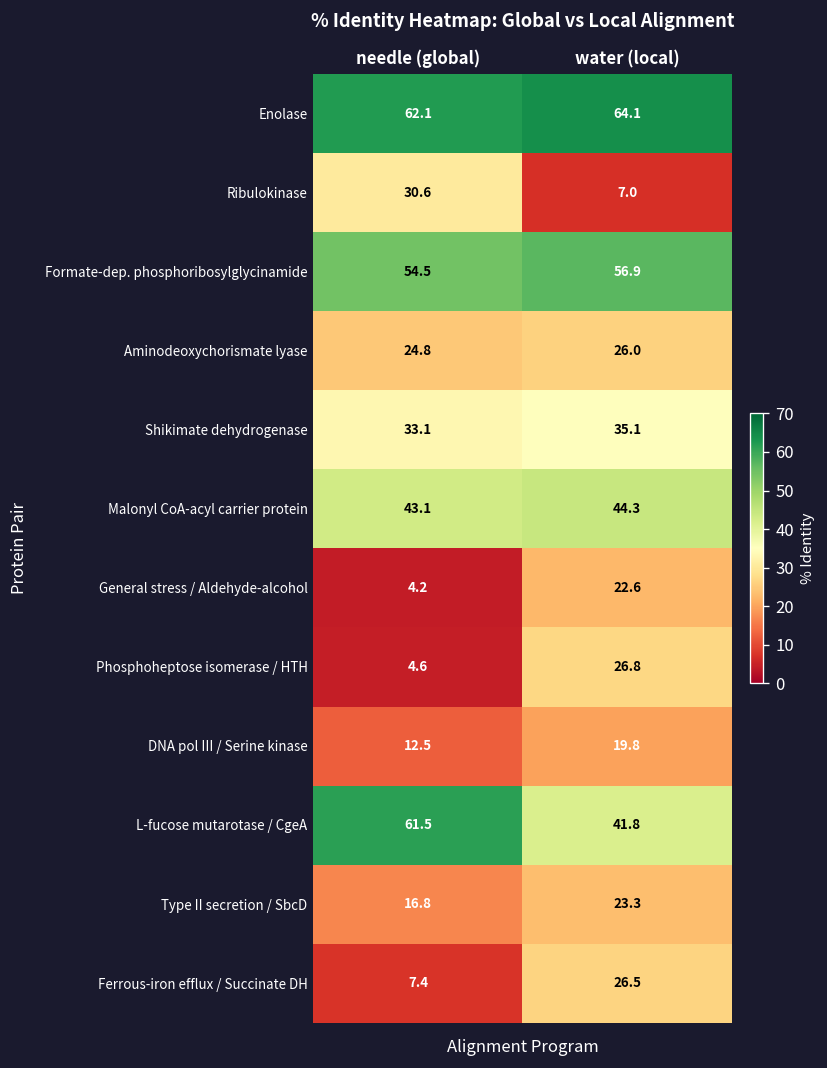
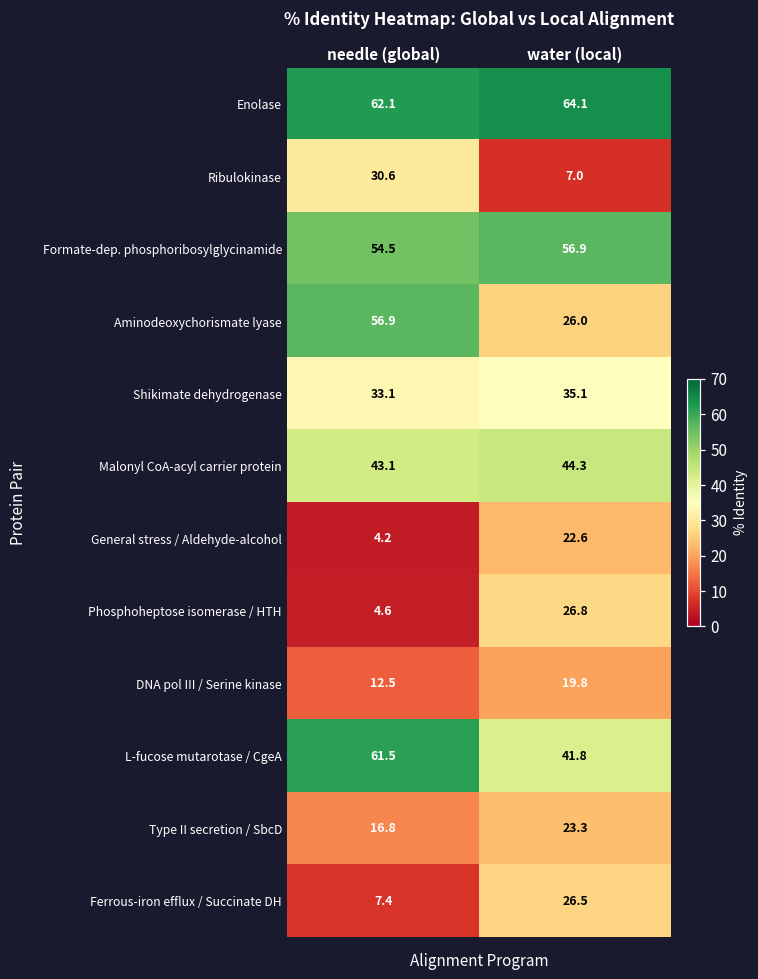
  {
    "Enolase": {
      "needle (global)": 62.1,
      "water (local)": 64.1
    },
    "Ribulokinase": {
      "needle (global)": 30.6,
      "water (local)": 7.0
    },
    "Formate-dep. phosphoribosylglycinamide": {
      "needle (global)": 54.5,
      "water (local)": 56.9
    },
    "Aminodeoxychorismate lyase": {
-     "needle (global)": 24.8,
+     "needle (global)": 56.9,
      "water (local)": 26.0
    },
    "Shikimate dehydrogenase": {
      "needle (global)": 33.1,
      "water (local)": 35.1
    },
    "Malonyl CoA-acyl carrier protein": {
      "needle (global)": 43.1,
      "water (local)": 44.3
    },
    "General stress / Aldehyde-alcohol": {
      "needle (global)": 4.2,
      "water (local)": 22.6
    },
    "Phosphoheptose isomerase / HTH": {
      "needle (global)": 4.6,
      "water (local)": 26.8
    },
    "DNA pol III / Serine kinase": {
      "needle (global)": 12.5,
      "water (local)": 19.8
    },
    "L-fucose mutarotase / CgeA": {
      "needle (global)": 61.5,
      "water (local)": 41.8
    },
    "Type II secretion / SbcD": {
      "needle (global)": 16.8,
      "water (local)": 23.3
    },
    "Ferrous-iron efflux / Succinate DH": {
      "needle (global)": 7.4,
      "water (local)": 26.5
    }
  }
